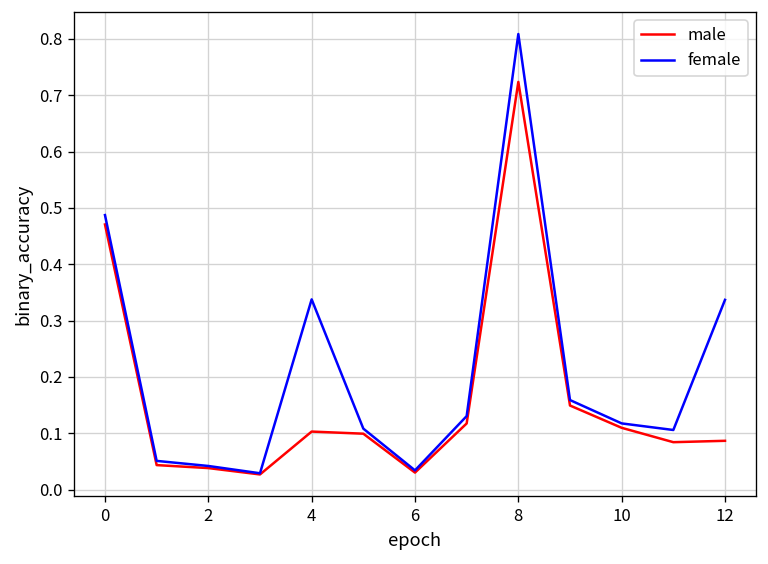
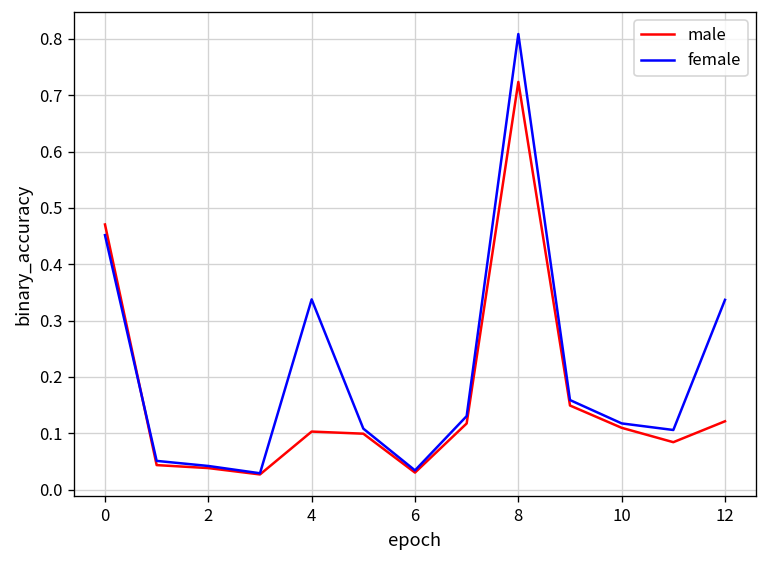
  {
    "male": {
      "0": 0.47,
      "4": 0.10,
      "8": 0.72,
      "10": 0.11,
-     "12": 0.09
+     "12": 0.12
    },
    "female": {
-     "0": 0.49,
+     "0": 0.45,
      "4": 0.34,
      "8": 0.81,
      "10": 0.12,
      "12": 0.34
    }
  }
